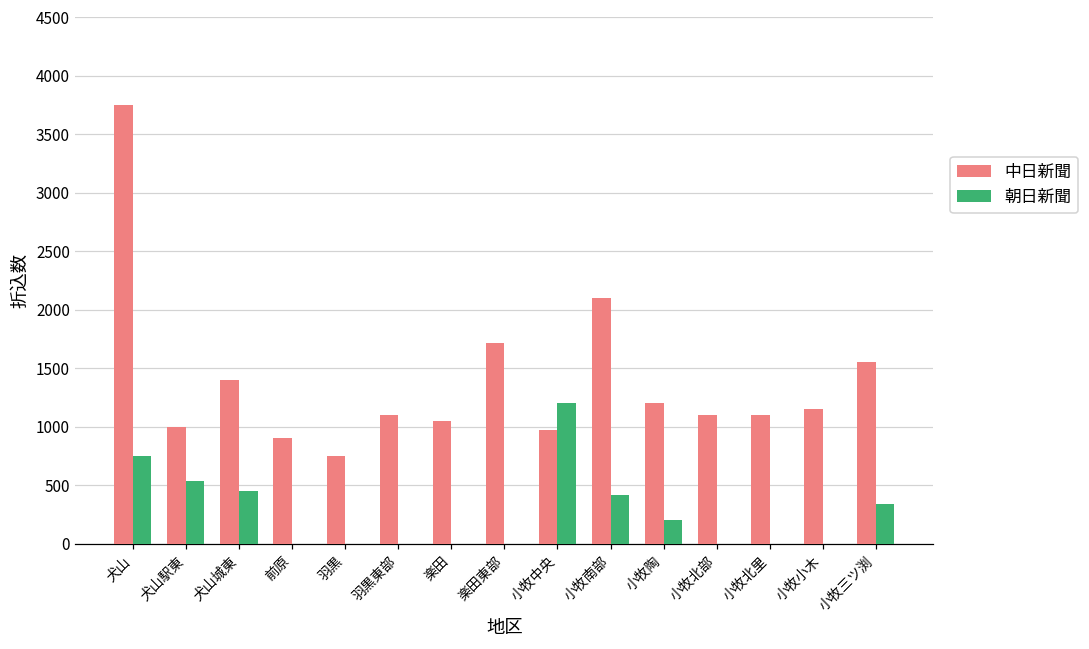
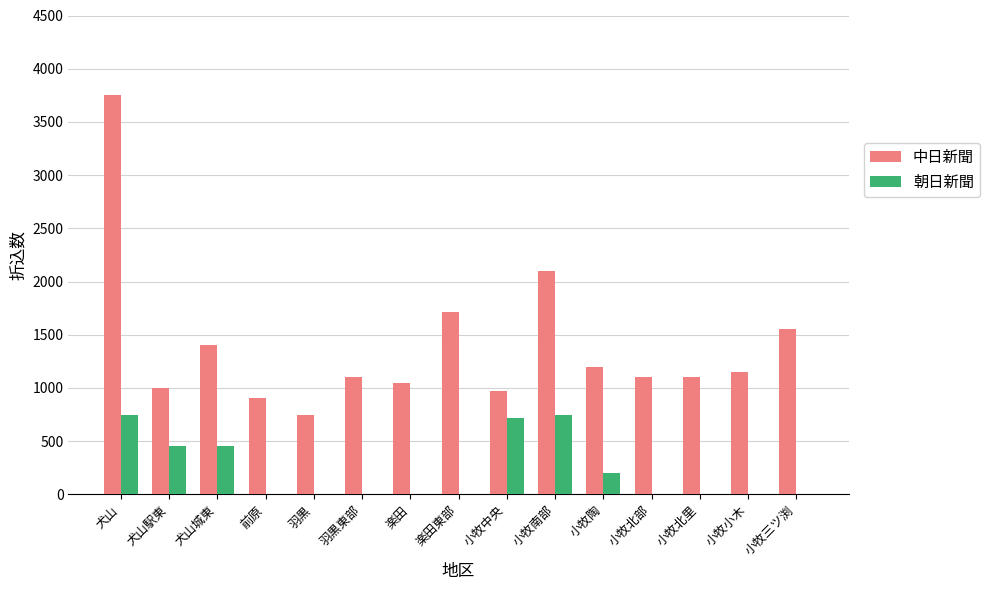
  {
    "中日新聞": {
      "犬山": 3750,
      "犬山駅東": 1000,
      "犬山城東": 1400,
      "前原": 900,
      "羽黒": 750,
      "羽黒東部": 1100,
      "楽田": 1050,
      "楽田東部": 1710,
      "小牧中央": 970,
      "小牧南部": 2100,
      "小牧陶": 1200,
      "小牧北部": 1100,
      "小牧北里": 1100,
      "小牧小木": 1150,
      "小牧三ツ渕": 1550
    },
    "朝日新聞": {
      "犬山": 750,
-     "犬山駅東": 540,
+     "犬山駅東": 450,
      "犬山城東": 450,
      "前原": 0,
      "羽黒": 0,
      "羽黒東部": 0,
      "楽田": 0,
      "楽田東部": 0,
-     "小牧中央": 1200,
-     "小牧南部": 420,
+     "小牧中央": 720,
+     "小牧南部": 750,
      "小牧陶": 200,
      "小牧北部": 0,
      "小牧北里": 0,
      "小牧小木": 0,
-     "小牧三ツ渕": 340
+     "小牧三ツ渕": 0
    }
  }
